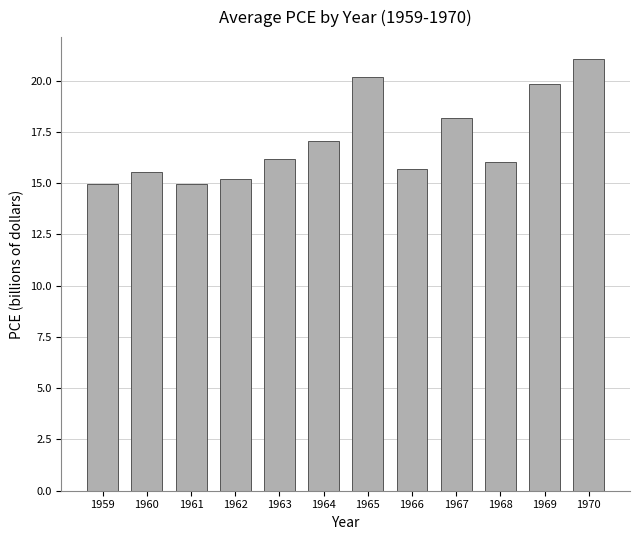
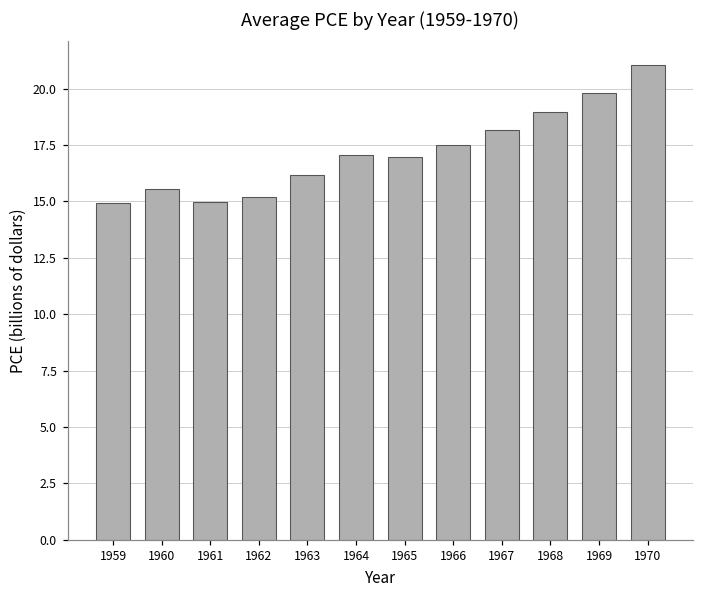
  {
    "1959": 14.9,
    "1960": 15.5,
    "1961": 15.0,
    "1962": 15.2,
    "1963": 16.2,
    "1964": 17.1,
-   "1965": 20.2,
-   "1966": 15.7,
+   "1965": 16.9,
+   "1966": 17.5,
    "1967": 18.2,
-   "1968": 16.0,
+   "1968": 18.9,
    "1969": 19.8,
    "1970": 21.1
  }
